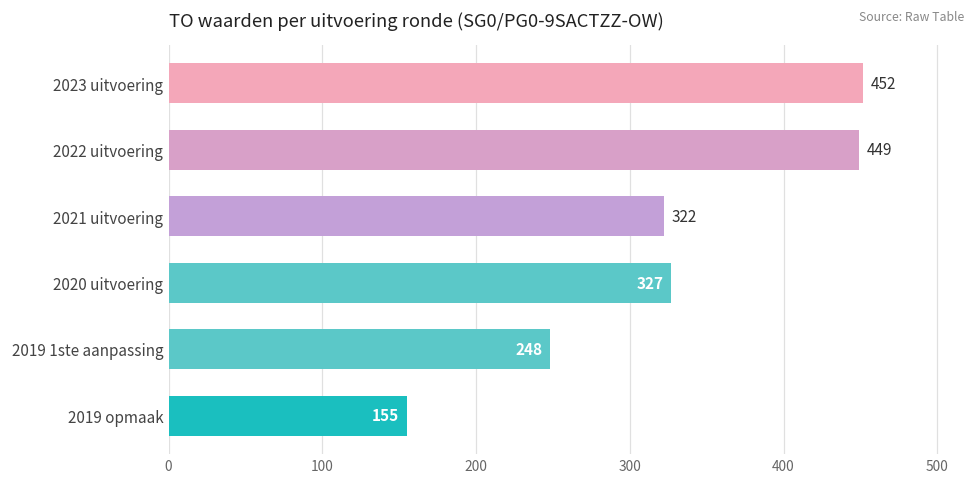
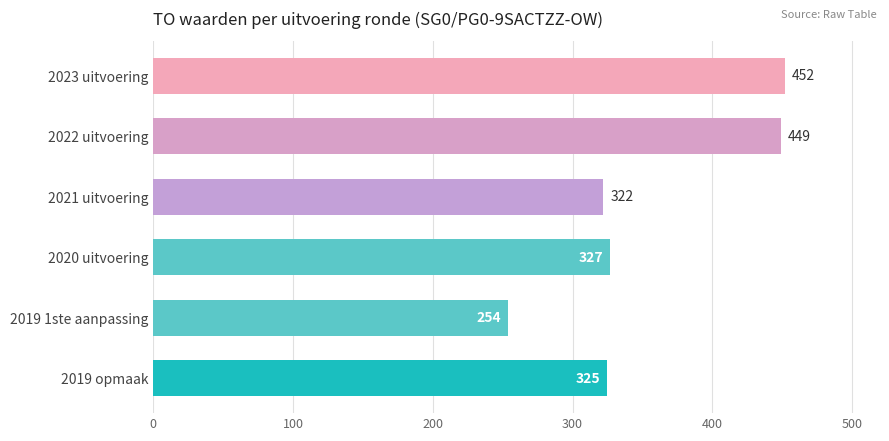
  {
    "2023 uitvoering": 452,
    "2022 uitvoering": 449,
    "2021 uitvoering": 322,
    "2020 uitvoering": 327,
-   "2019 1ste aanpassing": 248,
-   "2019 opmaak": 155
+   "2019 1ste aanpassing": 254,
+   "2019 opmaak": 325
  }
